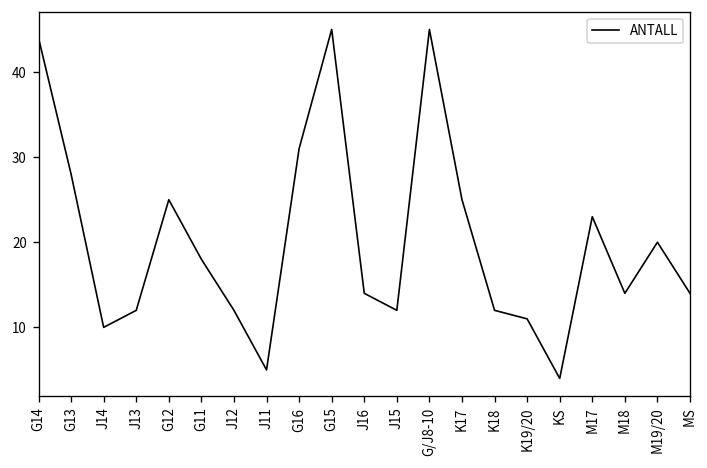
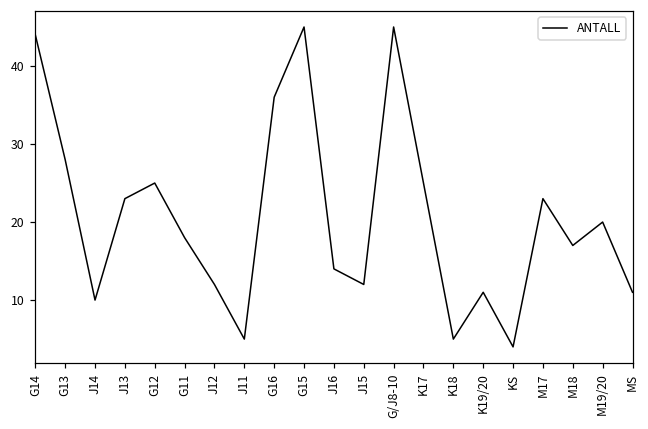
  {
    "G14": 44,
    "G13": 28,
    "J14": 10,
-   "J13": 12,
+   "J13": 23,
    "G12": 25,
    "G11": 18,
    "J12": 12,
    "J11": 5,
-   "G16": 31,
+   "G16": 36,
    "G15": 45,
    "J16": 14,
    "J15": 12,
    "G/J8-10": 45,
    "K17": 25,
-   "K18": 12,
+   "K18": 5,
    "K19/20": 11,
    "KS": 4,
    "M17": 23,
-   "M18": 14,
+   "M18": 17,
    "M19/20": 20,
-   "MS": 14
+   "MS": 11
  }
